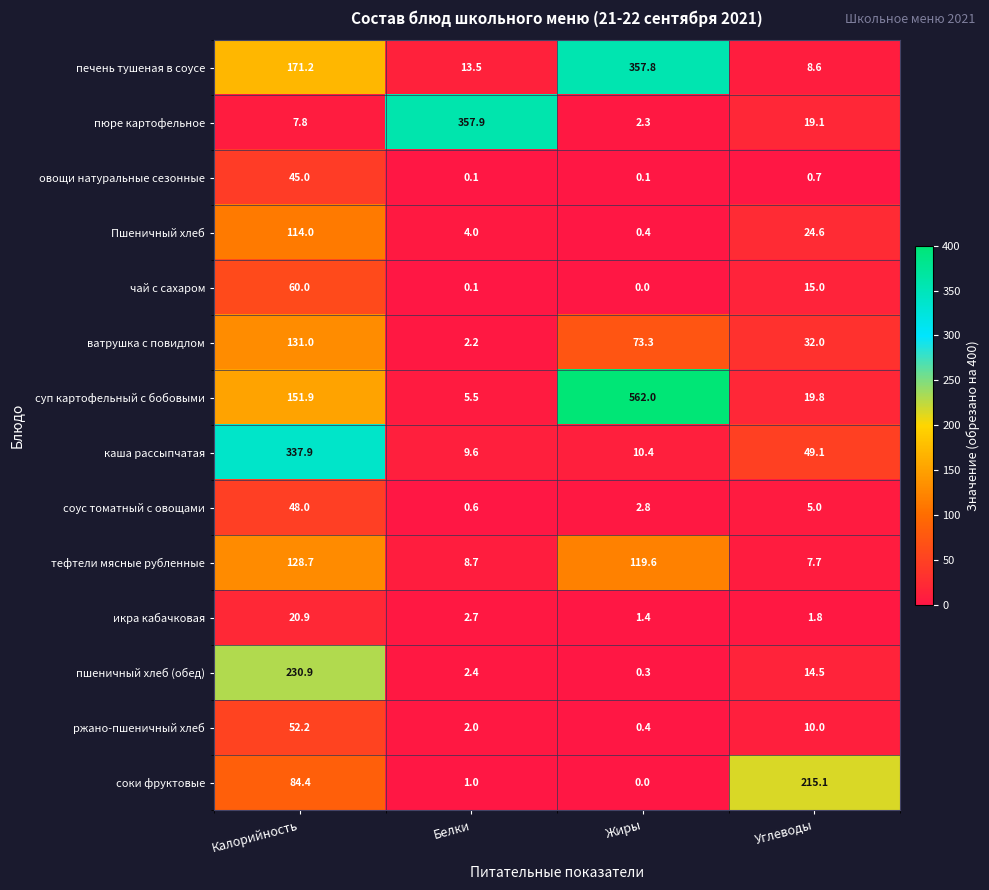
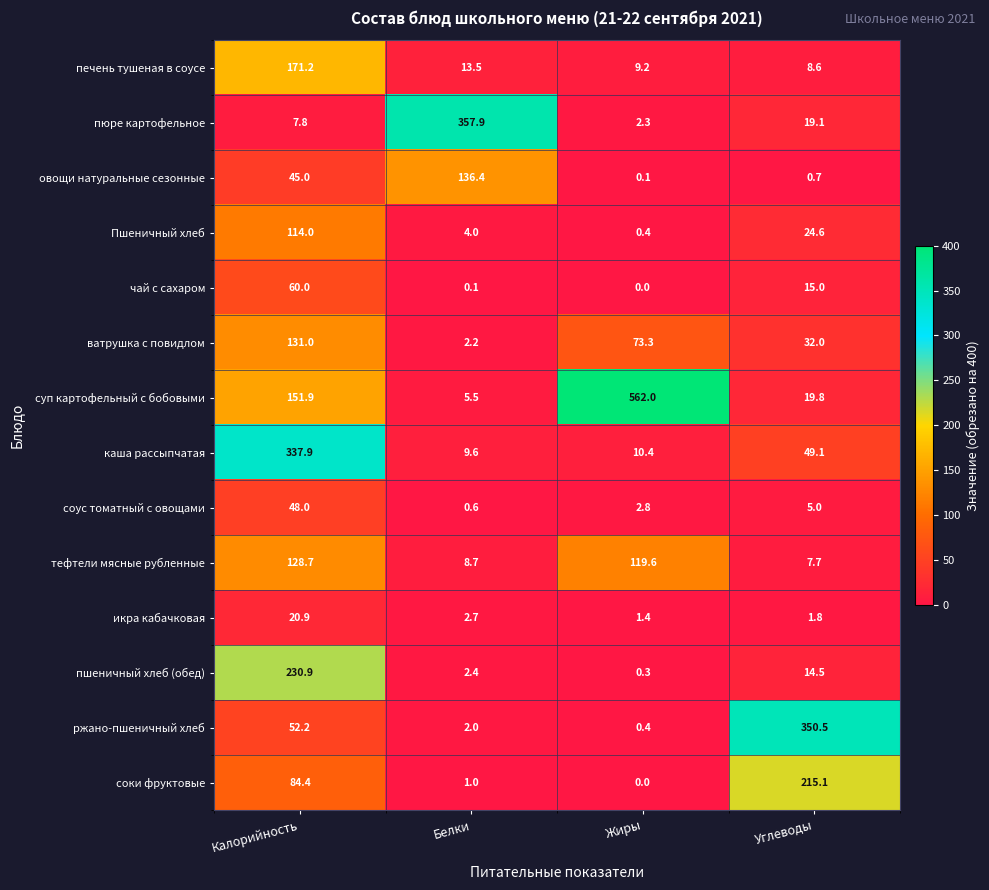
  {
    "печень тушеная в соусе": {
      "Калорийность": 171.2,
      "Белки": 13.5,
-     "Жиры": 357.8,
+     "Жиры": 9.2,
      "Углеводы": 8.6
    },
    "пюре картофельное": {
      "Калорийность": 7.8,
      "Белки": 357.9,
      "Жиры": 2.3,
      "Углеводы": 19.1
    },
    "овощи натуральные сезонные": {
      "Калорийность": 45.0,
-     "Белки": 0.1,
+     "Белки": 136.4,
      "Жиры": 0.1,
      "Углеводы": 0.7
    },
    "Пшеничный хлеб": {
      "Калорийность": 114.0,
      "Белки": 4.0,
      "Жиры": 0.4,
      "Углеводы": 24.6
    },
    "чай с сахаром": {
      "Калорийность": 60.0,
      "Белки": 0.1,
      "Жиры": 0.0,
      "Углеводы": 15.0
    },
    "ватрушка с повидлом": {
      "Калорийность": 131.0,
      "Белки": 2.2,
      "Жиры": 73.3,
      "Углеводы": 32.0
    },
    "суп картофельный с бобовыми": {
      "Калорийность": 151.9,
      "Белки": 5.5,
      "Жиры": 562.0,
      "Углеводы": 19.8
    },
    "каша рассыпчатая": {
      "Калорийность": 337.9,
      "Белки": 9.6,
      "Жиры": 10.4,
      "Углеводы": 49.1
    },
    "соус томатный с овощами": {
      "Калорийность": 48.0,
      "Белки": 0.6,
      "Жиры": 2.8,
      "Углеводы": 5.0
    },
    "тефтели мясные рубленные": {
      "Калорийность": 128.7,
      "Белки": 8.7,
      "Жиры": 119.6,
      "Углеводы": 7.7
    },
    "икра кабачковая": {
      "Калорийность": 20.9,
      "Белки": 2.7,
      "Жиры": 1.4,
      "Углеводы": 1.8
    },
    "пшеничный хлеб (обед)": {
      "Калорийность": 230.9,
      "Белки": 2.4,
      "Жиры": 0.3,
      "Углеводы": 14.5
    },
    "ржано-пшеничный хлеб": {
      "Калорийность": 52.2,
      "Белки": 2.0,
      "Жиры": 0.4,
-     "Углеводы": 10.0
+     "Углеводы": 350.5
    },
    "соки фруктовые": {
      "Калорийность": 84.4,
      "Белки": 1.0,
      "Жиры": 0.0,
      "Углеводы": 215.1
    }
  }
